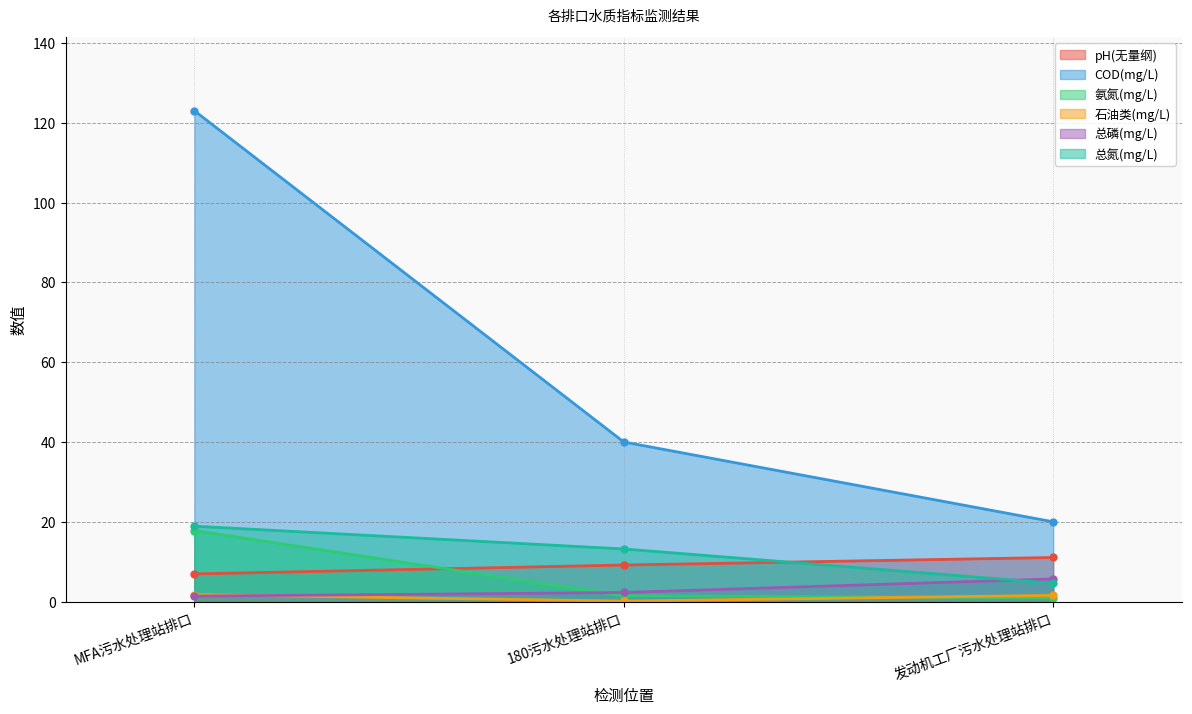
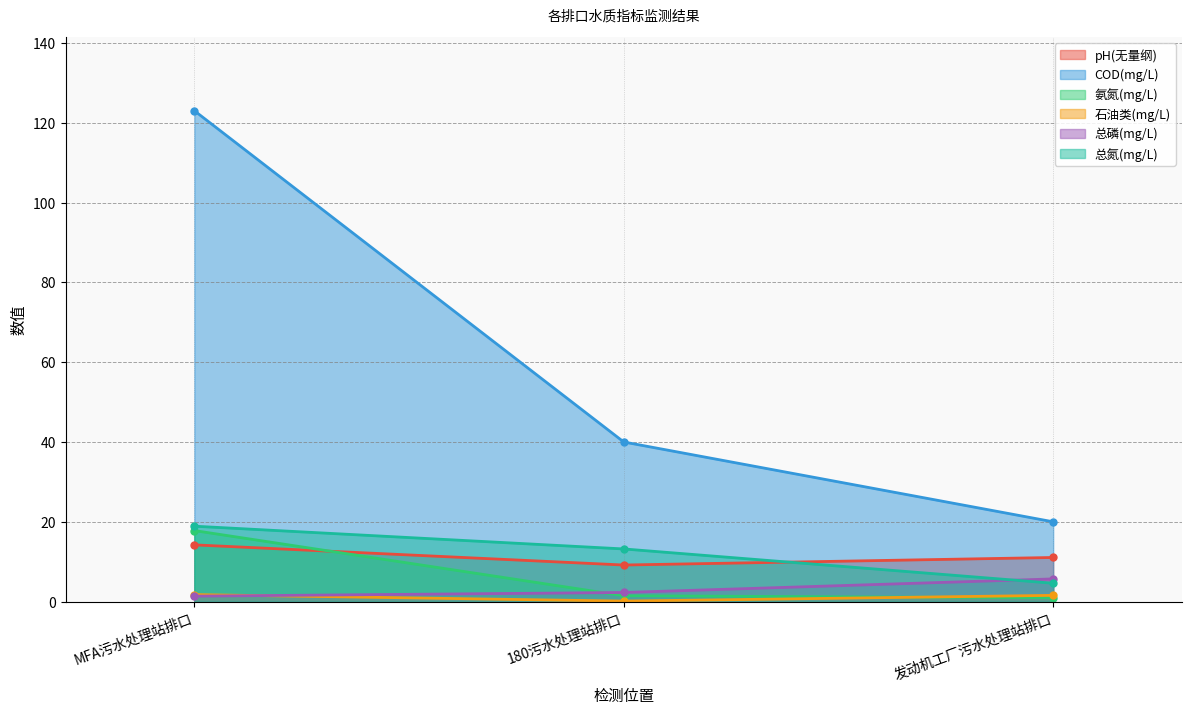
  {
    "pH(无量纲)": {
-     "MFA污水处理站排口": 7,
+     "MFA污水处理站排口": 14,
      "180污水处理站排口": 9,
      "发动机工厂污水处理站排口": 11
    },
    "石油类(mg/L)": {
      "180污水处理站排口": 0
    },
    "总磷(mg/L)": {
      "180污水处理站排口": 2,
      "发动机工厂污水处理站排口": 6
    }
  }
